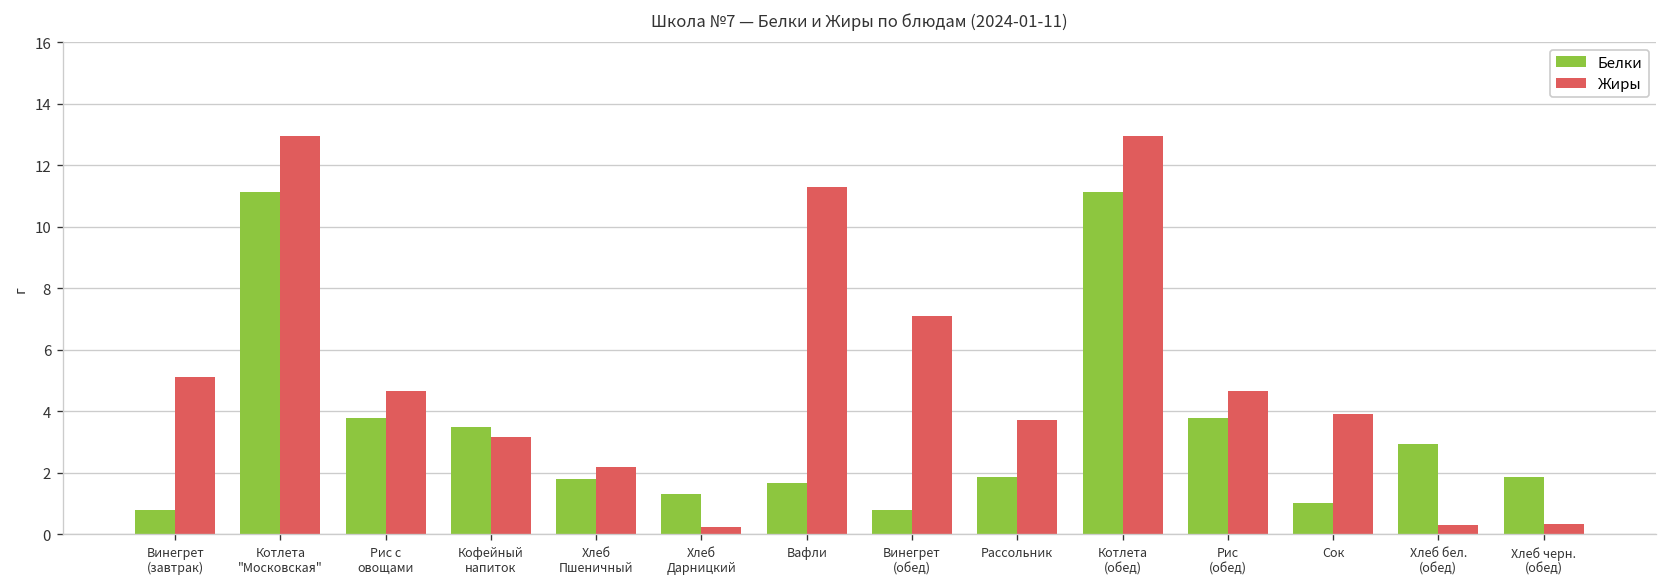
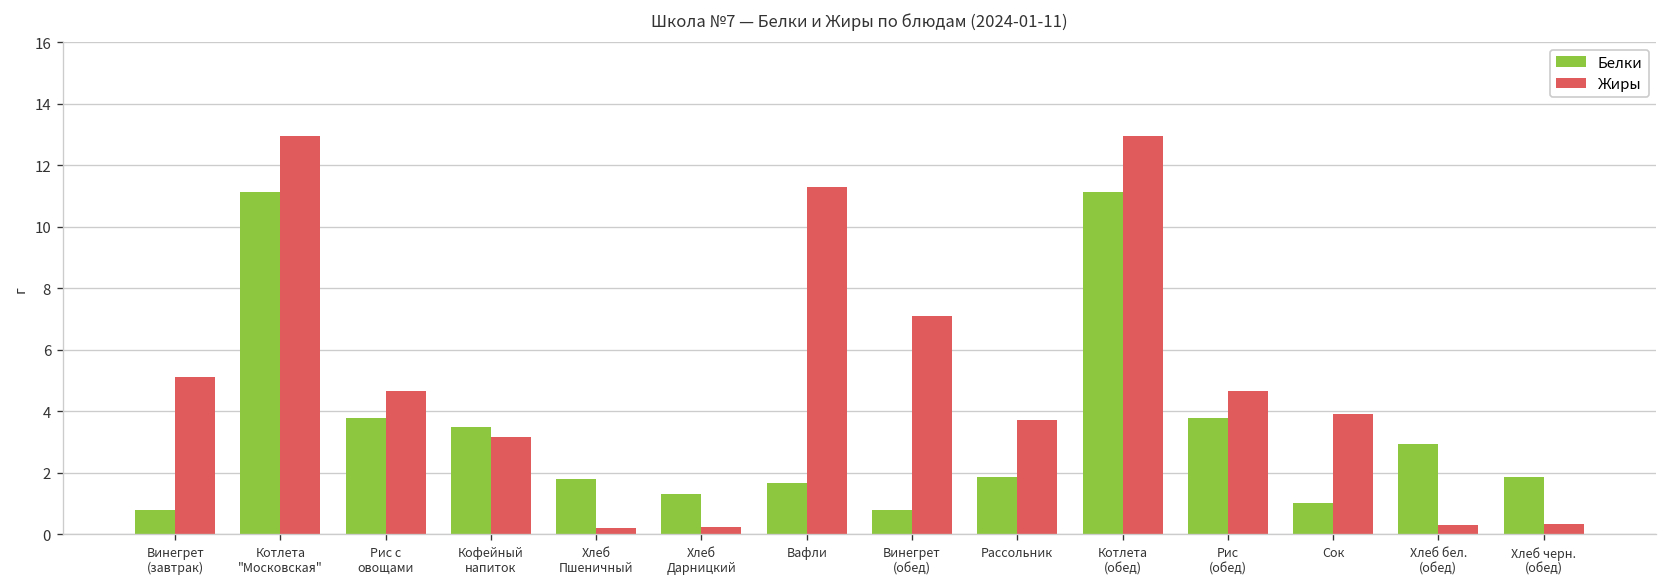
  {
    "Белки": {
      "Винегрет (завтрак)": 0.8,
      "Котлета \"Московская\"": 11.1,
      "Рис с овощами": 3.8,
      "Кофейный напиток": 3.5,
      "Хлеб Пшеничный": 1.8,
      "Хлеб Дарницкий": 1.3,
      "Вафли": 1.7,
      "Винегрет (обед)": 0.8,
      "Рассольник": 1.9,
      "Котлета (обед)": 11.1,
      "Рис (обед)": 3.8,
      "Сок": 1.0,
      "Хлеб бел. (обед)": 2.9,
      "Хлеб черн. (обед)": 1.9
    },
    "Жиры": {
      "Винегрет (завтрак)": 5.1,
      "Котлета \"Московская\"": 12.9,
      "Рис с овощами": 4.7,
      "Кофейный напиток": 3.2,
-     "Хлеб Пшеничный": 2.2,
+     "Хлеб Пшеничный": 0.2,
      "Хлеб Дарницкий": 0.2,
      "Вафли": 11.3,
      "Винегрет (обед)": 7.1,
      "Рассольник": 3.7,
      "Котлета (обед)": 12.9,
      "Рис (обед)": 4.7,
      "Сок": 3.9,
      "Хлеб бел. (обед)": 0.3,
      "Хлеб черн. (обед)": 0.3
    }
  }
